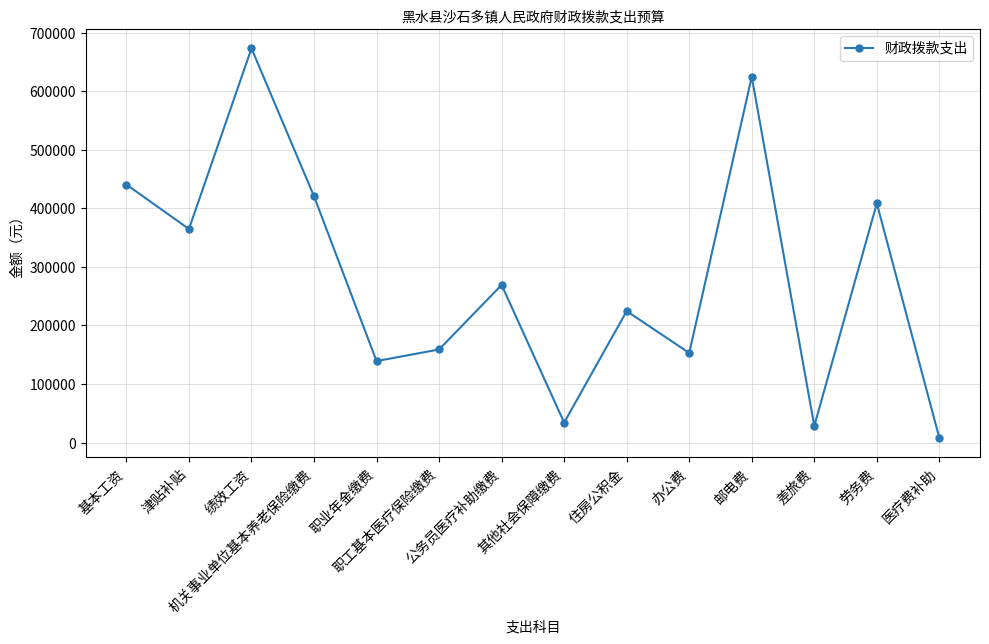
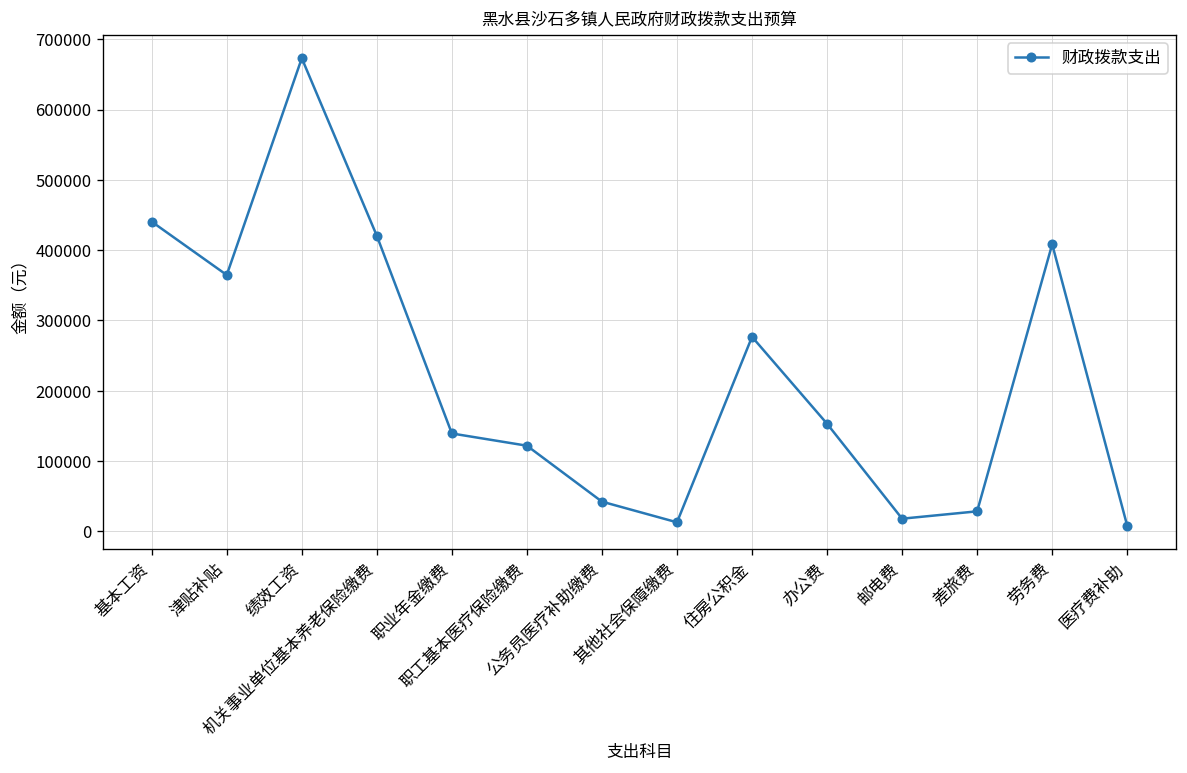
  {
    "基本工资": 440000,
    "津贴补贴": 360000,
    "绩效工资": 670000,
    "机关事业单位基本养老保险缴费": 420000,
    "职业年金缴费": 140000,
-   "职工基本医疗保险缴费": 160000,
-   "公务员医疗补助缴费": 270000,
-   "其他社会保障缴费": 30000,
-   "住房公积金": 220000,
+   "职工基本医疗保险缴费": 120000,
+   "公务员医疗补助缴费": 40000,
+   "其他社会保障缴费": 10000,
+   "住房公积金": 280000,
    "办公费": 150000,
-   "邮电费": 620000,
+   "邮电费": 20000,
    "差旅费": 30000,
    "劳务费": 410000,
    "医疗费补助": 10000
  }
